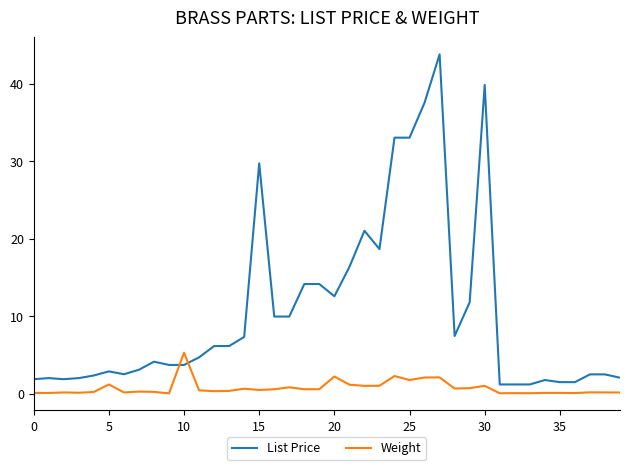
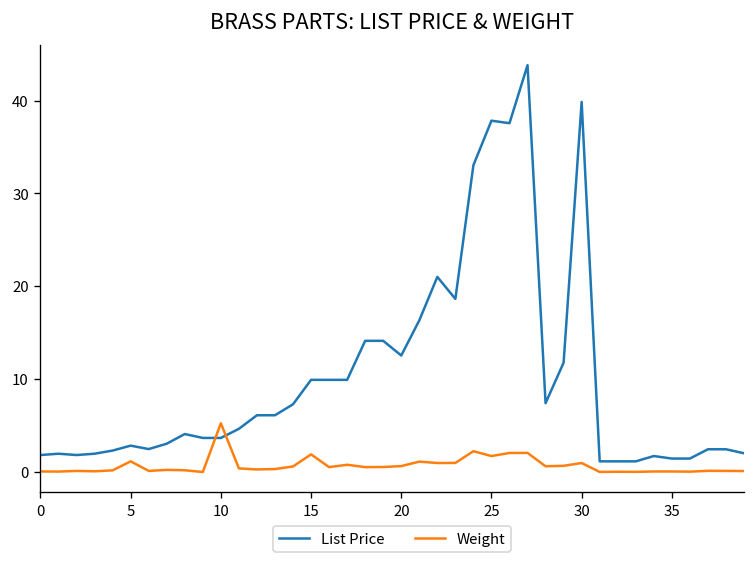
  {
    "List Price": {
      "0": 2,
      "5": 3,
      "10": 4,
-     "15": 30,
+     "15": 10,
      "20": 13,
-     "25": 33,
+     "25": 38,
      "30": 40,
      "35": 1
    },
    "Weight": {
      "0": 0,
      "5": 1,
      "10": 5,
-     "15": 0,
-     "20": 2,
+     "15": 2,
+     "20": 1,
      "25": 2,
      "30": 1,
      "35": 0
    }
  }
